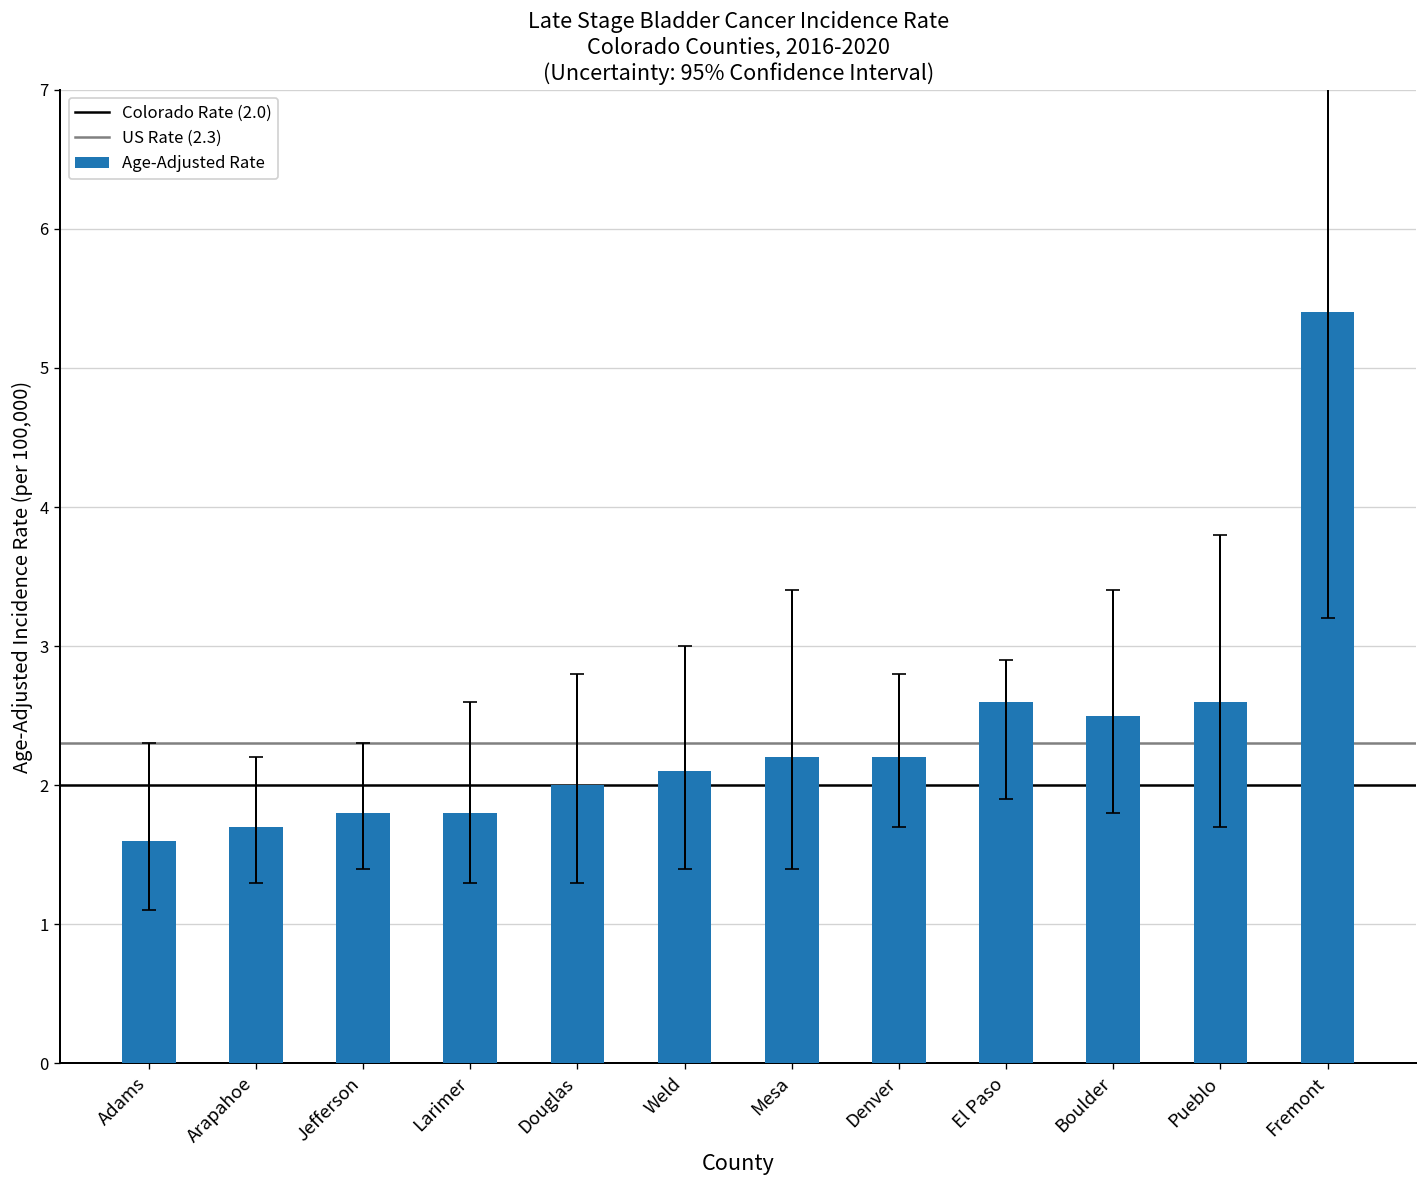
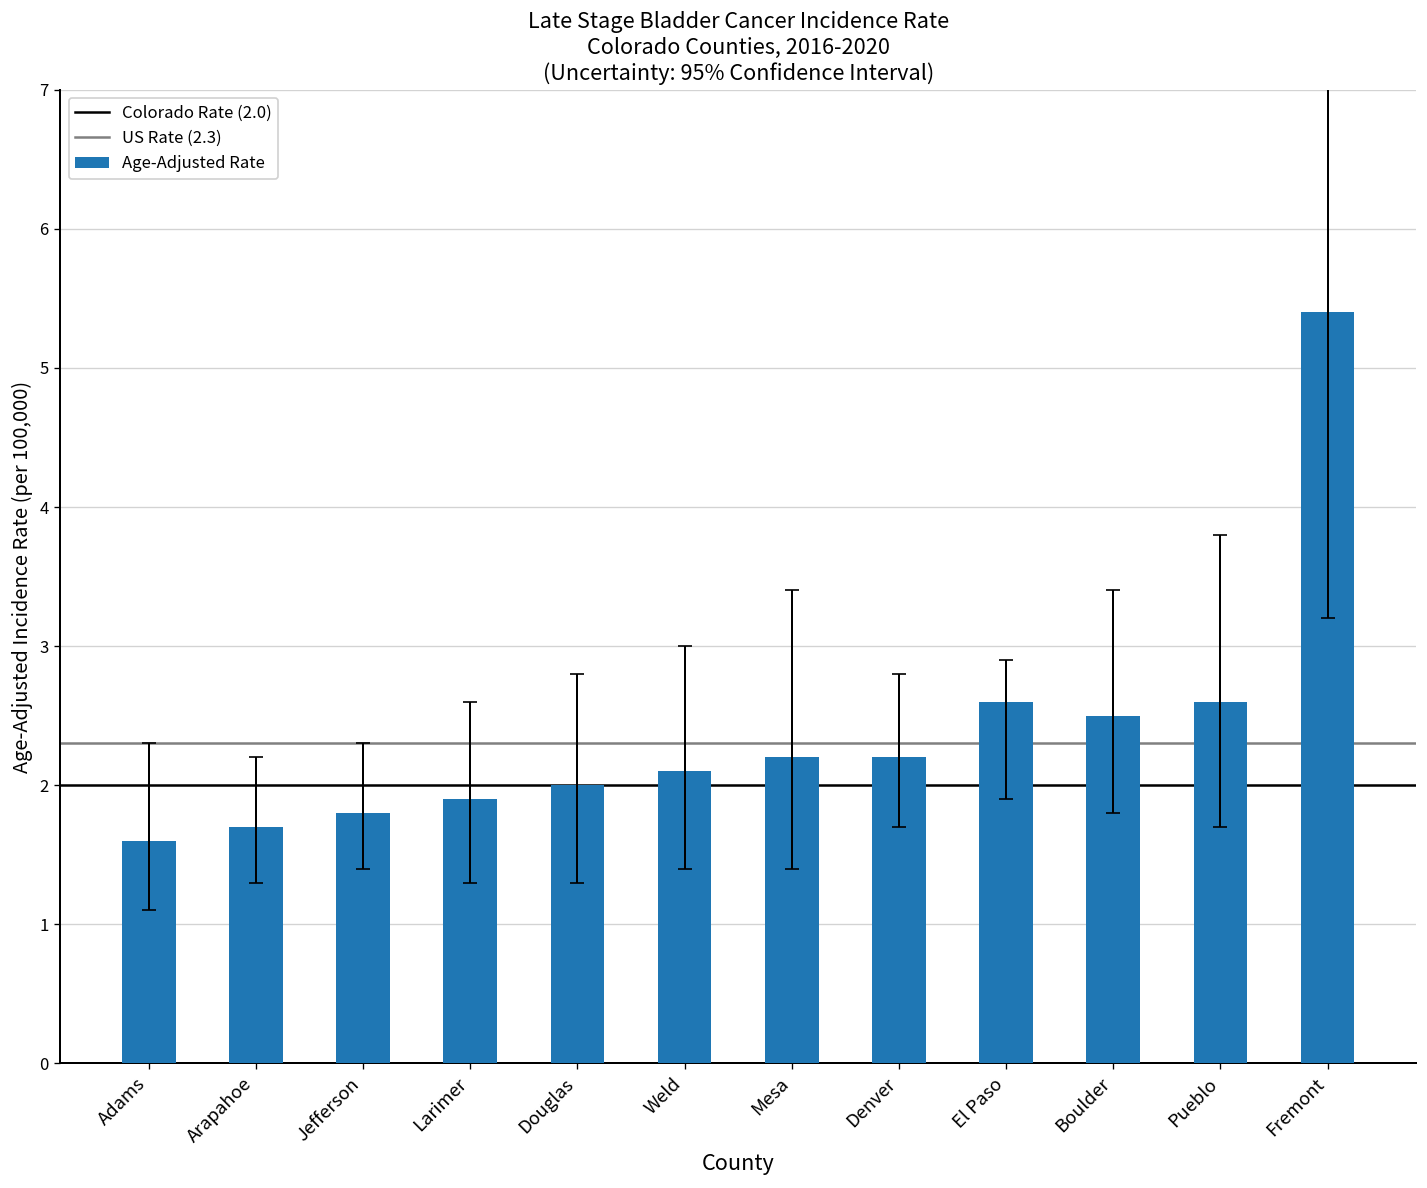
  {
    "Age-Adjusted Rate": {
      "Adams": 1.6,
      "Arapahoe": 1.7,
      "Jefferson": 1.8,
-     "Larimer": 1.8,
+     "Larimer": 1.9,
      "Douglas": 2.0,
      "Weld": 2.1,
      "Mesa": 2.2,
      "Denver": 2.2,
      "El Paso": 2.6,
      "Boulder": 2.5,
      "Pueblo": 2.6,
      "Fremont": 5.4
    }
  }
